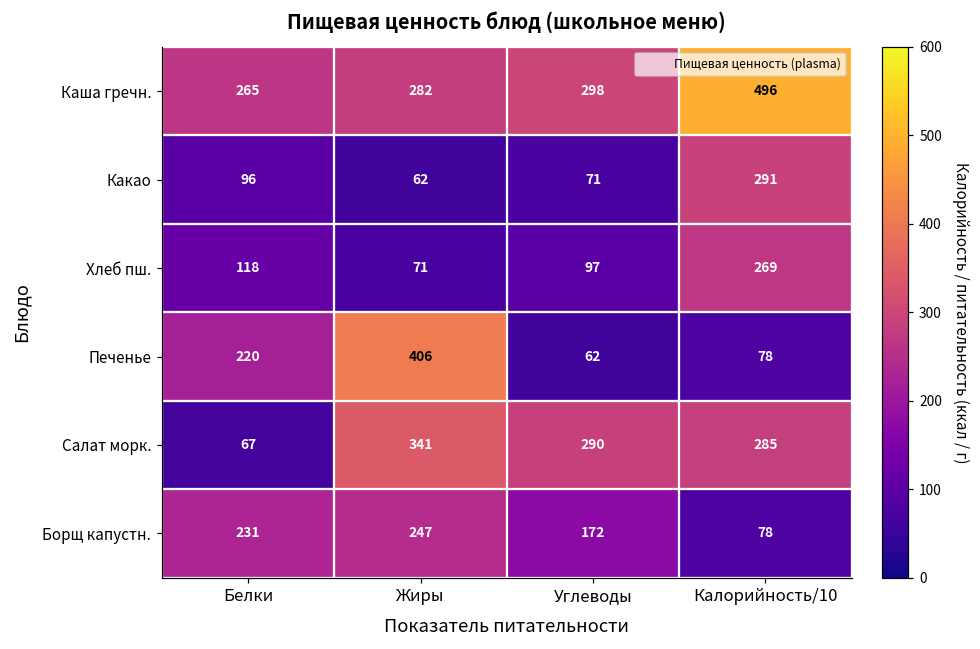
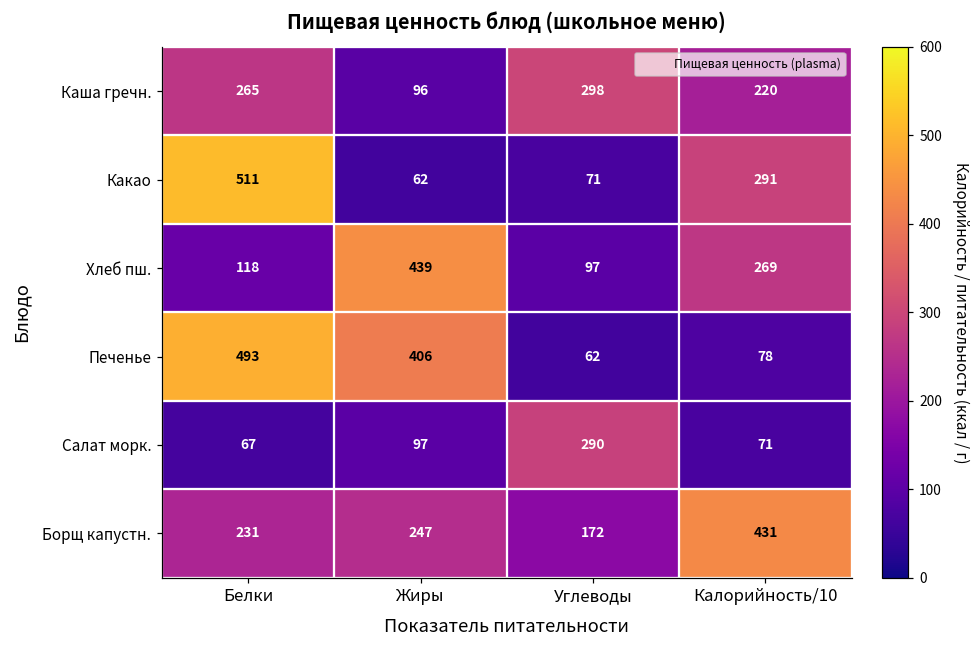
  {
    "Каша гречн.": {
      "Белки": 265,
-     "Жиры": 282,
+     "Жиры": 96,
      "Углеводы": 298,
-     "Калорийность/10": 496
+     "Калорийность/10": 220
    },
    "Какао": {
-     "Белки": 96,
+     "Белки": 511,
      "Жиры": 62,
      "Углеводы": 71,
      "Калорийность/10": 291
    },
    "Хлеб пш.": {
      "Белки": 118,
-     "Жиры": 71,
+     "Жиры": 439,
      "Углеводы": 97,
      "Калорийность/10": 269
    },
    "Печенье": {
-     "Белки": 220,
+     "Белки": 493,
      "Жиры": 406,
      "Углеводы": 62,
      "Калорийность/10": 78
    },
    "Салат морк.": {
      "Белки": 67,
-     "Жиры": 341,
+     "Жиры": 97,
      "Углеводы": 290,
-     "Калорийность/10": 285
+     "Калорийность/10": 71
    },
    "Борщ капустн.": {
      "Белки": 231,
      "Жиры": 247,
      "Углеводы": 172,
-     "Калорийность/10": 78
+     "Калорийность/10": 431
    }
  }
